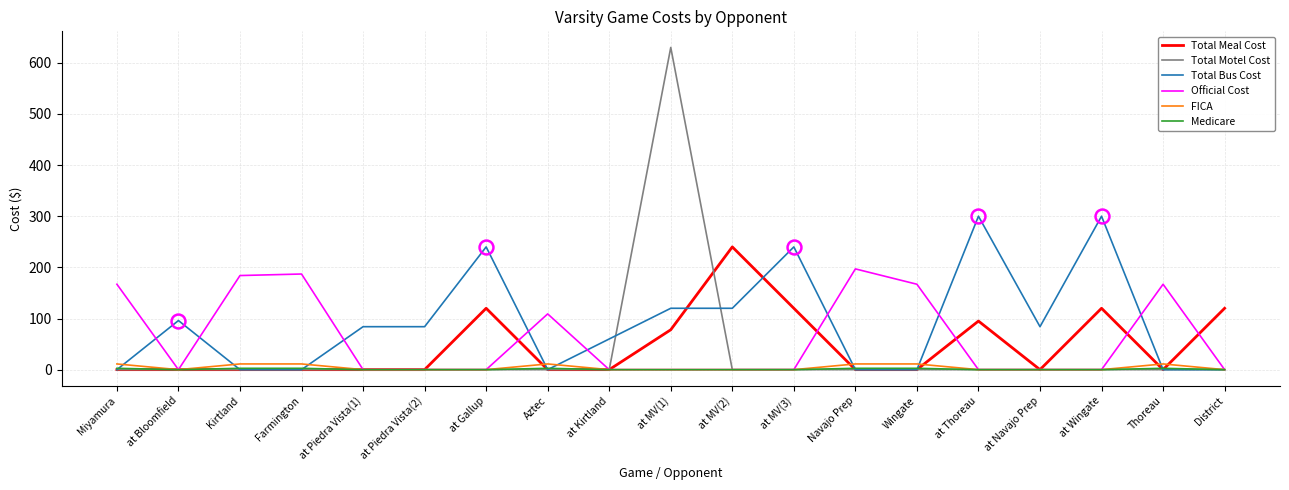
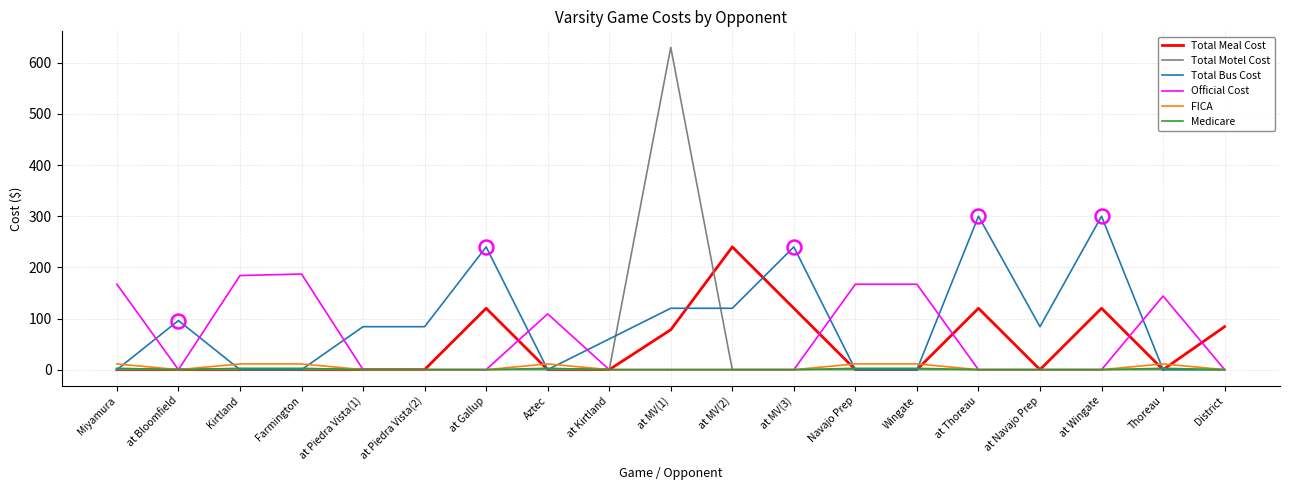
  {
    "Total Meal Cost": {
      "at Gallup": 120,
      "at MV(1)": 80,
      "at MV(2)": 240,
      "at MV(3)": 120,
-     "at Thoreau": 100,
+     "at Thoreau": 120,
      "at Wingate": 120,
-     "District": 120
+     "District": 80
    },
    "Total Motel Cost": {
      "at MV(1)": 630
    },
    "Official Cost": {
      "Miyamura": 170,
      "Kirtland": 180,
      "Farmington": 190,
      "Aztec": 110,
-     "Navajo Prep": 200,
+     "Navajo Prep": 170,
      "Wingate": 170,
-     "Thoreau": 170
+     "Thoreau": 140
    }
  }
